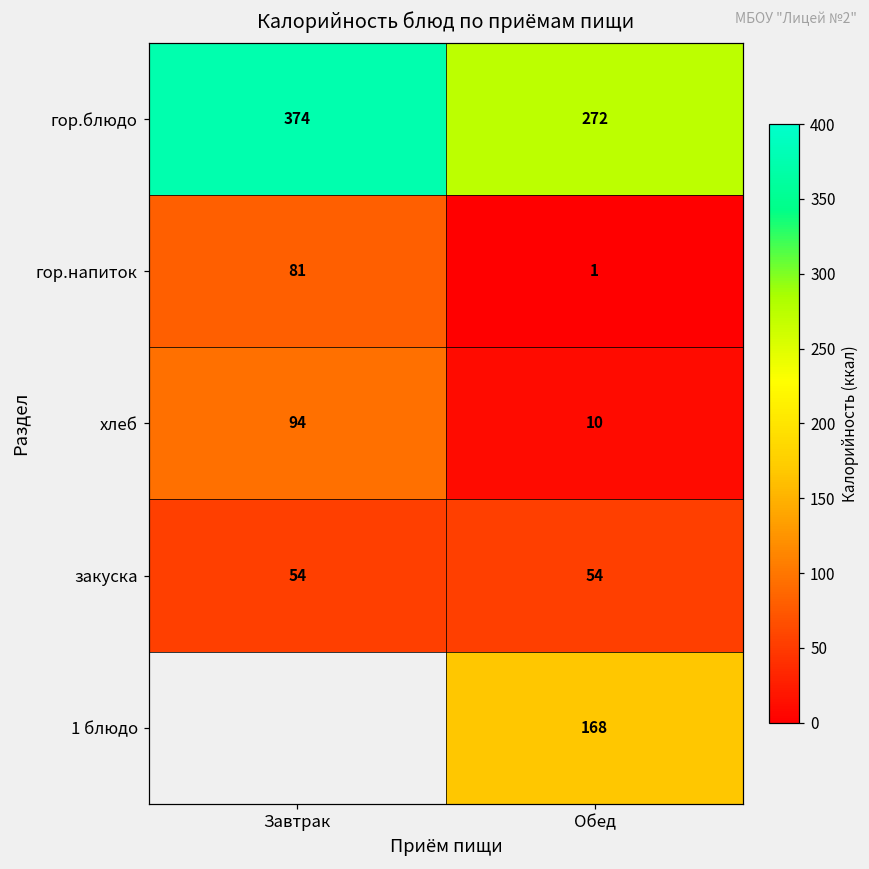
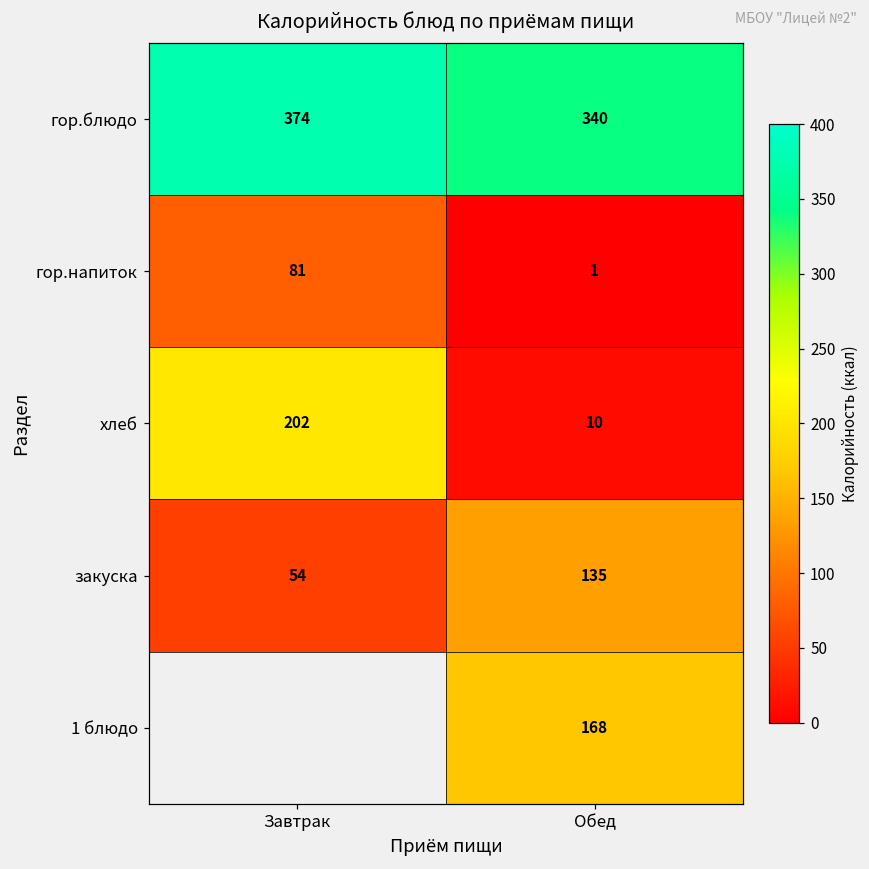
  {
    "гор.блюдо": {
      "Завтрак": 374,
-     "Обед": 272
+     "Обед": 340
    },
    "гор.напиток": {
      "Завтрак": 81,
      "Обед": 1
    },
    "хлеб": {
-     "Завтрак": 94,
+     "Завтрак": 202,
      "Обед": 10
    },
    "закуска": {
      "Завтрак": 54,
-     "Обед": 54
+     "Обед": 135
    },
    "1 блюдо": {
      "Обед": 168
    }
  }
